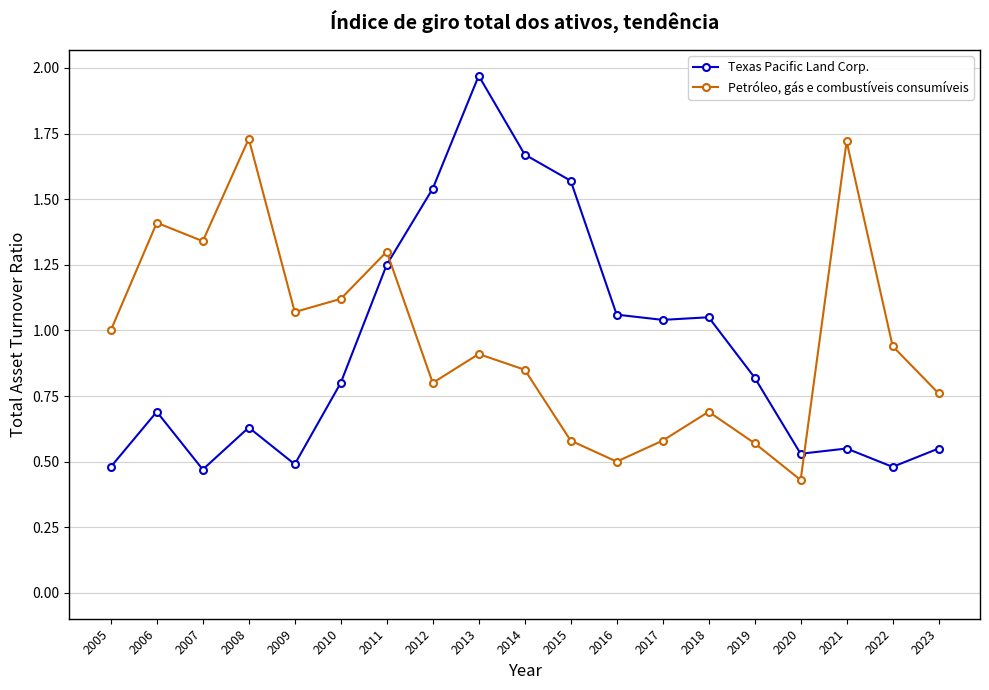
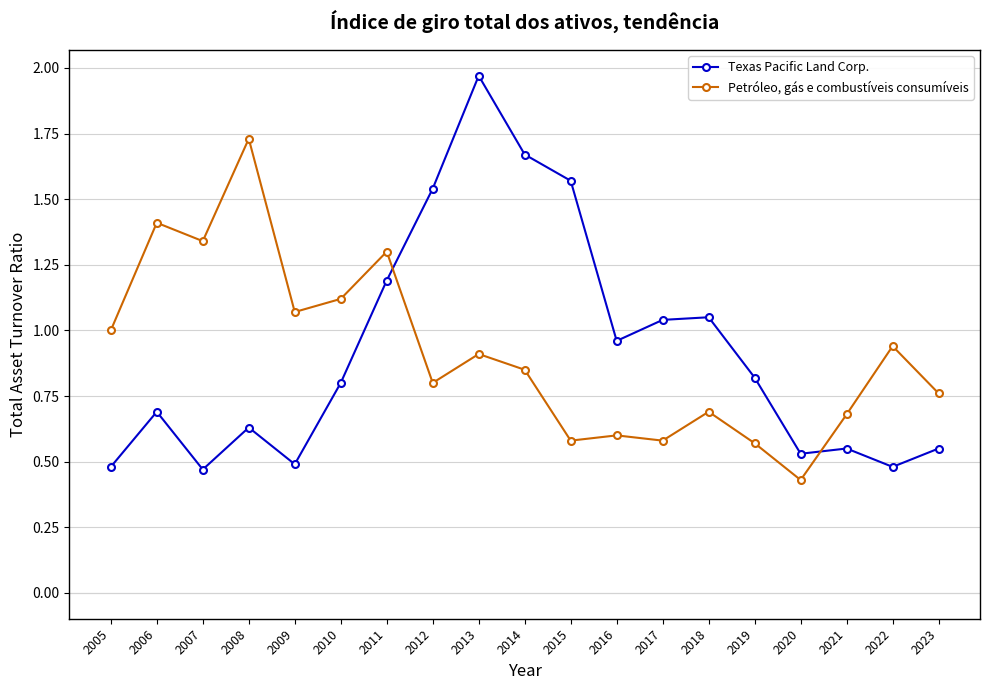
  {
    "Texas Pacific Land Corp.": {
      "2005": 0.48,
      "2006": 0.69,
      "2007": 0.47,
      "2008": 0.63,
      "2009": 0.49,
      "2010": 0.80,
-     "2011": 1.25,
+     "2011": 1.19,
      "2012": 1.54,
      "2013": 1.97,
      "2014": 1.67,
      "2015": 1.57,
-     "2016": 1.06,
+     "2016": 0.96,
      "2017": 1.04,
      "2018": 1.05,
      "2019": 0.82,
      "2020": 0.53,
      "2021": 0.55,
      "2022": 0.48,
      "2023": 0.55
    },
    "Petróleo, gás e combustíveis consumíveis": {
      "2005": 1.00,
      "2006": 1.41,
      "2007": 1.34,
      "2008": 1.73,
      "2009": 1.07,
      "2010": 1.12,
      "2011": 1.30,
      "2012": 0.80,
      "2013": 0.91,
      "2014": 0.85,
      "2015": 0.58,
-     "2016": 0.5,
+     "2016": 0.6,
      "2017": 0.58,
      "2018": 0.69,
      "2019": 0.57,
      "2020": 0.43,
-     "2021": 1.72,
+     "2021": 0.68,
      "2022": 0.94,
      "2023": 0.76
    }
  }
